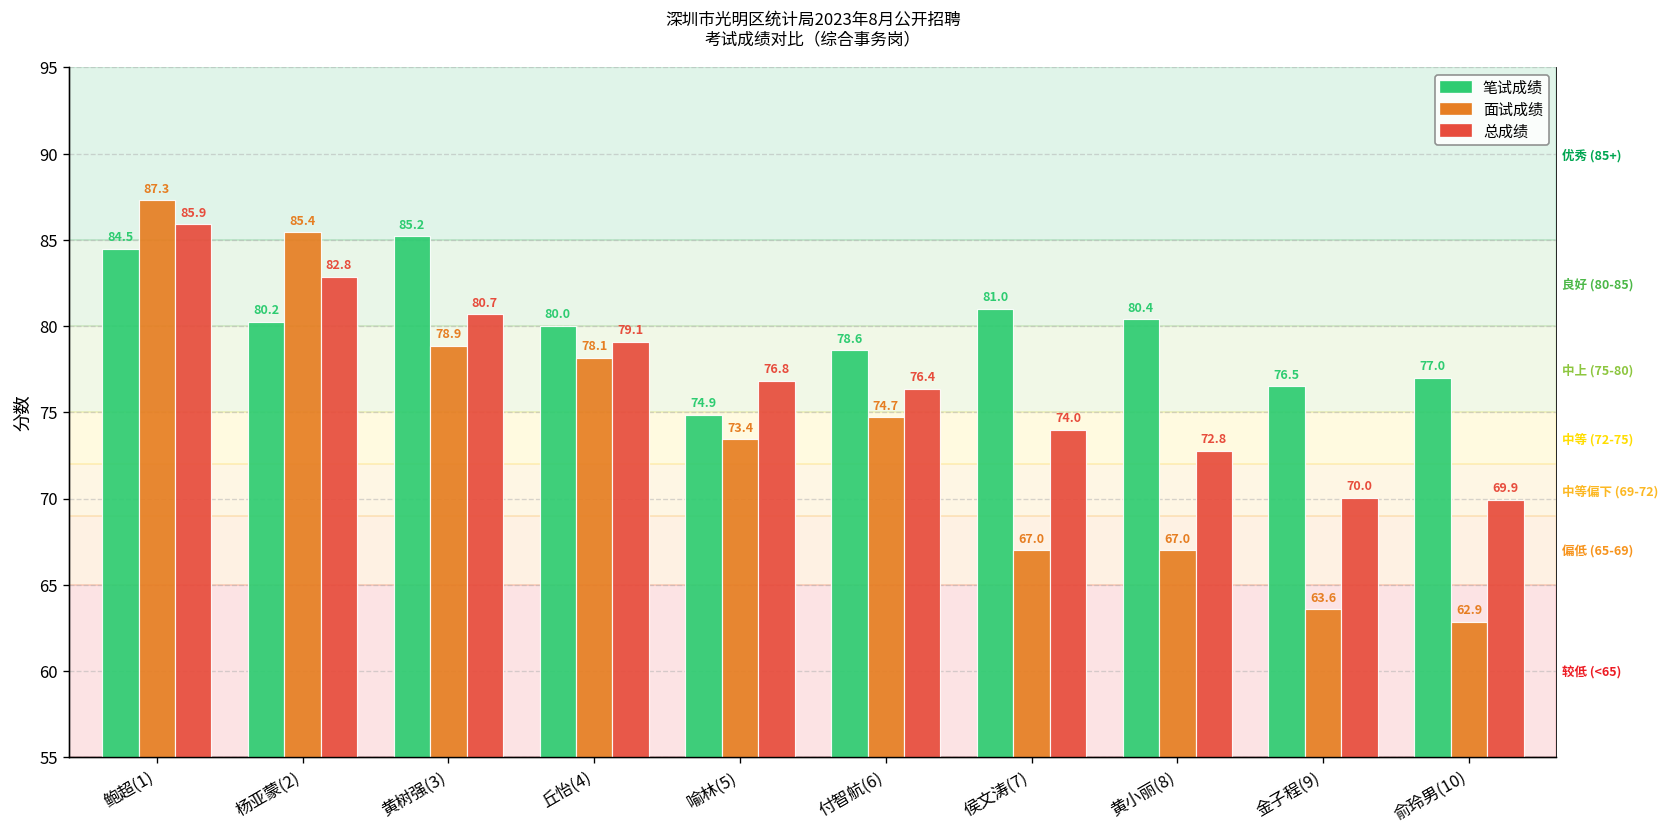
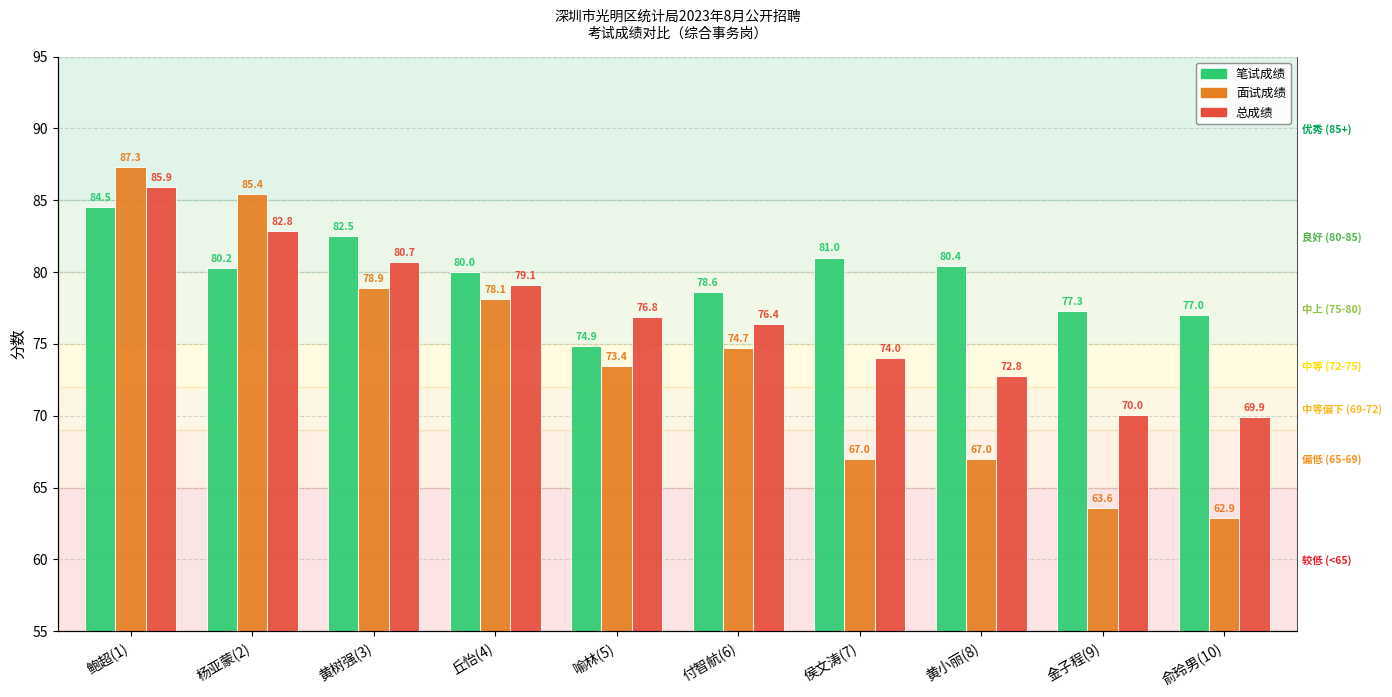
  {
    "笔试成绩": {
      "鲍超(1)": 84.5,
      "杨亚蒙(2)": 80.2,
-     "黄树强(3)": 85.2,
+     "黄树强(3)": 82.5,
      "丘怡(4)": 80.0,
      "喻林(5)": 74.9,
      "付智航(6)": 78.6,
      "侯文涛(7)": 81.0,
      "黄小丽(8)": 80.4,
-     "金子程(9)": 76.5,
+     "金子程(9)": 77.3,
      "俞玲男(10)": 77.0
    }
  }
